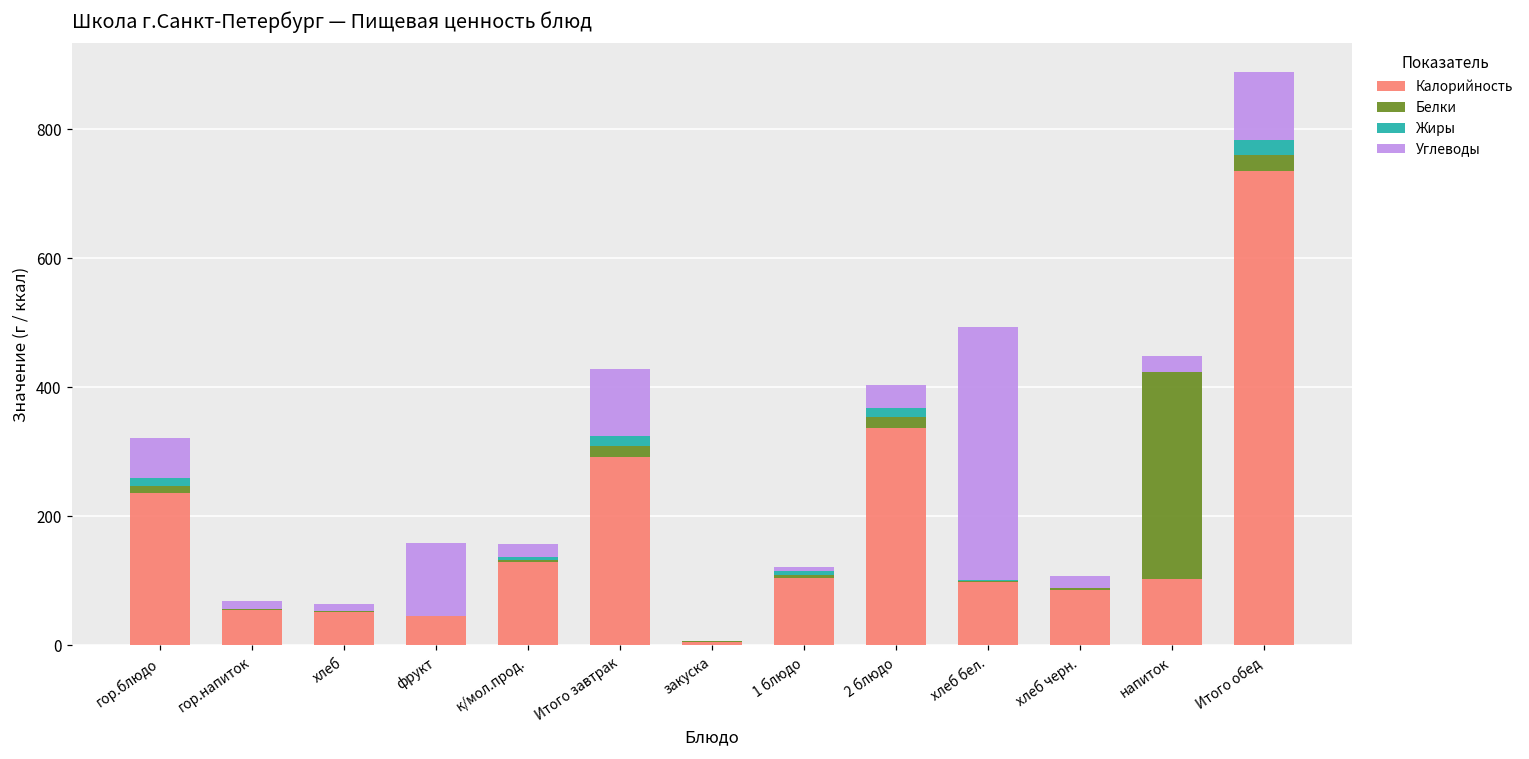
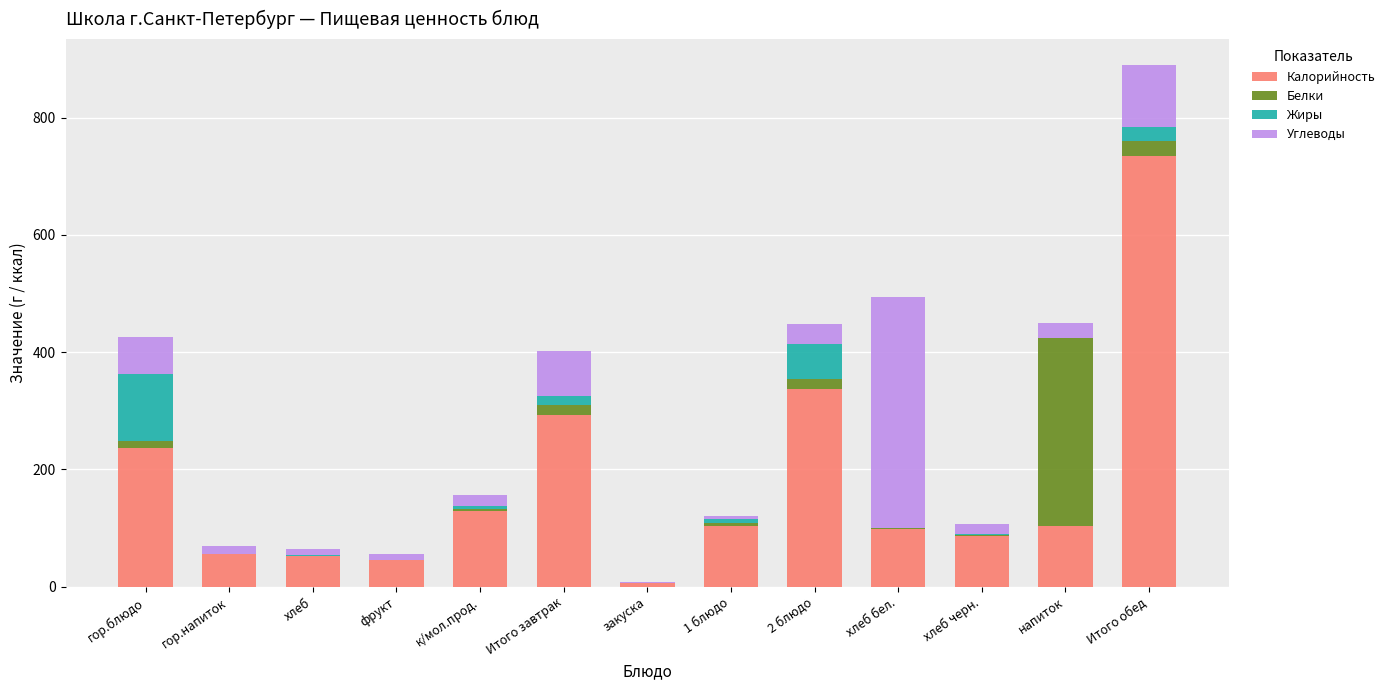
  {
    "Калорийность": {
      "гор.блюдо": 240,
      "гор.напиток": 60,
      "хлеб": 50,
      "фрукт": 50,
      "к/мол.прод.": 130,
      "Итого завтрак": 290,
      "закуска": 10,
      "1 блюдо": 100,
      "2 блюдо": 340,
      "хлеб бел.": 100,
      "хлеб черн.": 90,
      "напиток": 100,
      "Итого обед": 740
    },
    "Белки": {
      "гор.блюдо": 10,
      "фрукт": 0,
      "Итого завтрак": 20,
      "1 блюдо": 0,
      "2 блюдо": 20,
      "напиток": 320,
      "Итого обед": 30
    },
    "Жиры": {
-     "гор.блюдо": 10,
+     "гор.блюдо": 120,
      "фрукт": 0,
      "Итого завтрак": 20,
      "1 блюдо": 10,
-     "2 блюдо": 10,
+     "2 блюдо": 60,
      "Итого обед": 20
    },
    "Углеводы": {
      "гор.блюдо": 60,
      "гор.напиток": 10,
      "хлеб": 10,
-     "фрукт": 110,
+     "фрукт": 10,
      "к/мол.прод.": 20,
-     "Итого завтрак": 100,
+     "Итого завтрак": 80,
      "1 блюдо": 10,
      "2 блюдо": 40,
      "хлеб бел.": 390,
      "хлеб черн.": 20,
      "напиток": 30,
      "Итого обед": 110
    }
  }
